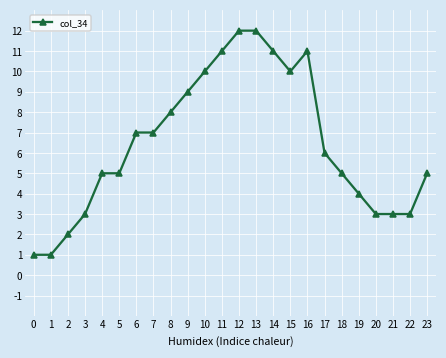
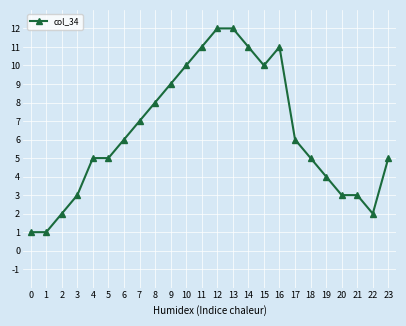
  {
    "0": 1,
    "1": 1,
    "2": 2,
    "3": 3,
    "4": 5,
    "5": 5,
-   "6": 7,
+   "6": 6,
    "7": 7,
    "8": 8,
    "9": 9,
    "10": 10,
    "11": 11,
    "12": 12,
    "13": 12,
    "14": 11,
    "15": 10,
    "16": 11,
    "17": 6,
    "18": 5,
    "19": 4,
    "20": 3,
    "21": 3,
-   "22": 3,
+   "22": 2,
    "23": 5
  }
